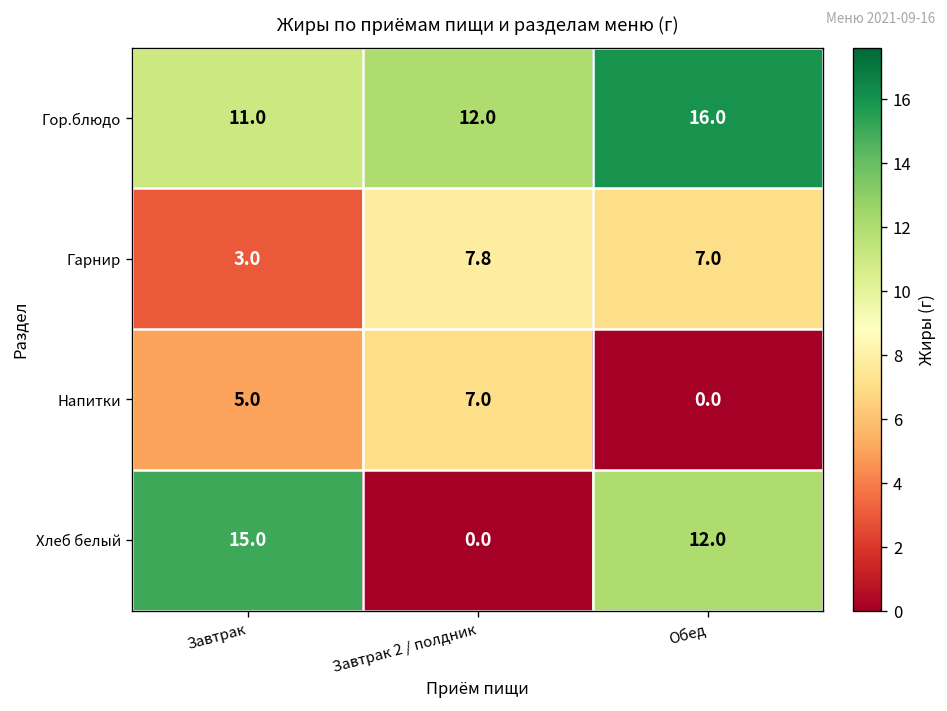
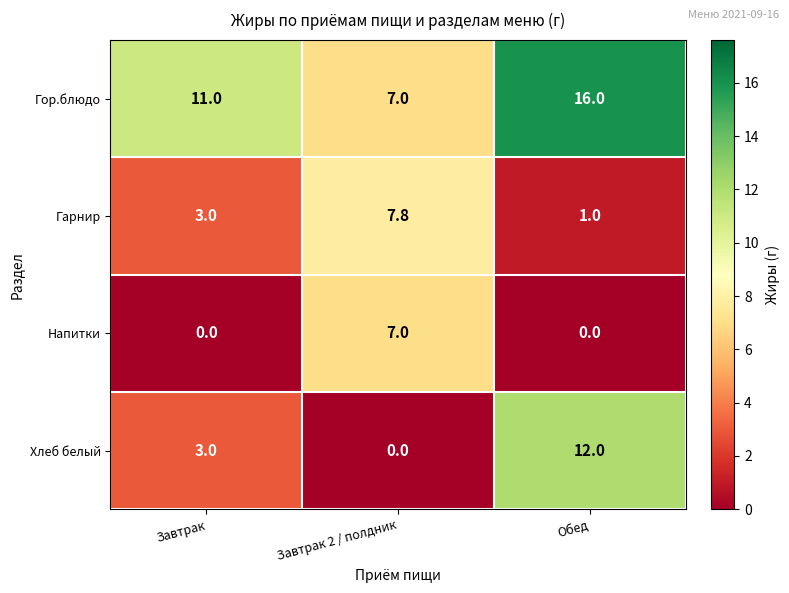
  {
    "Гор.блюдо": {
      "Завтрак": 11.0,
-     "Завтрак 2 / полдник": 12.0,
+     "Завтрак 2 / полдник": 7.0,
      "Обед": 16.0
    },
    "Гарнир": {
      "Завтрак": 3.0,
      "Завтрак 2 / полдник": 7.8,
-     "Обед": 7.0
+     "Обед": 1.0
    },
    "Напитки": {
-     "Завтрак": 5.0,
+     "Завтрак": 0.0,
      "Завтрак 2 / полдник": 7.0,
      "Обед": 0.0
    },
    "Хлеб белый": {
-     "Завтрак": 15.0,
+     "Завтрак": 3.0,
      "Завтрак 2 / полдник": 0.0,
      "Обед": 12.0
    }
  }
